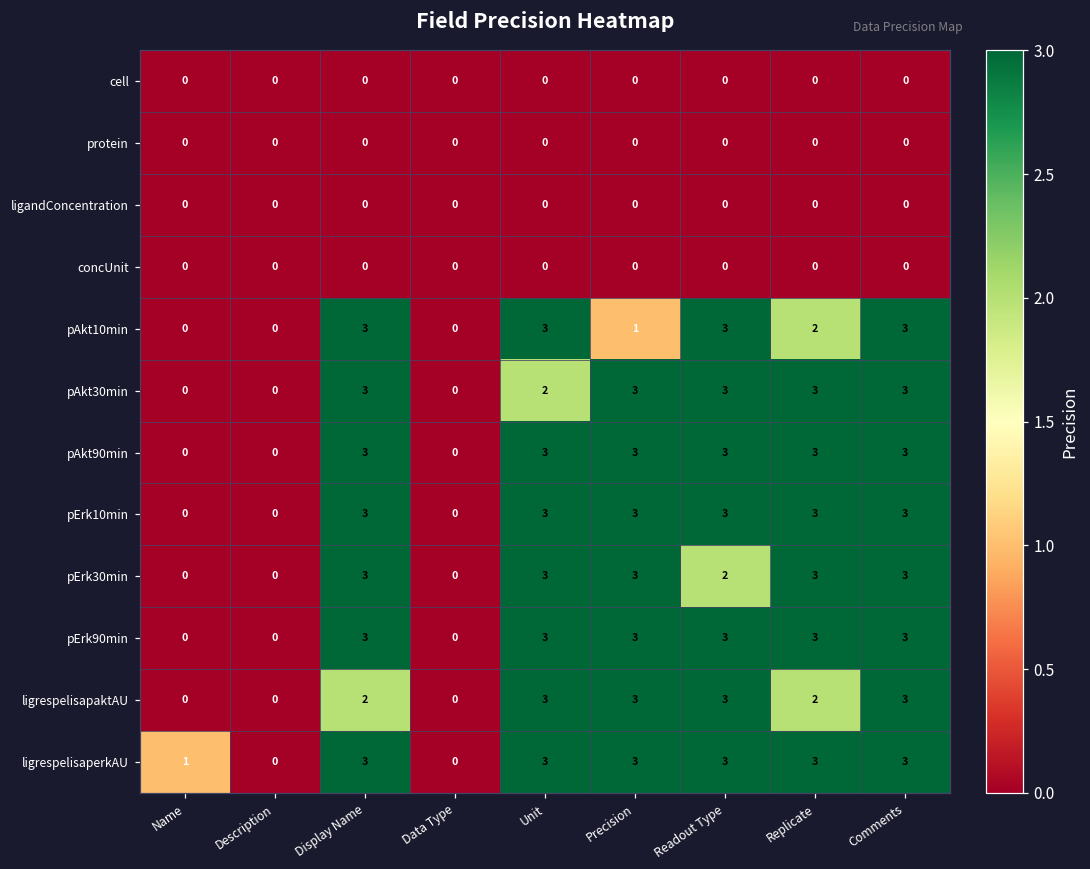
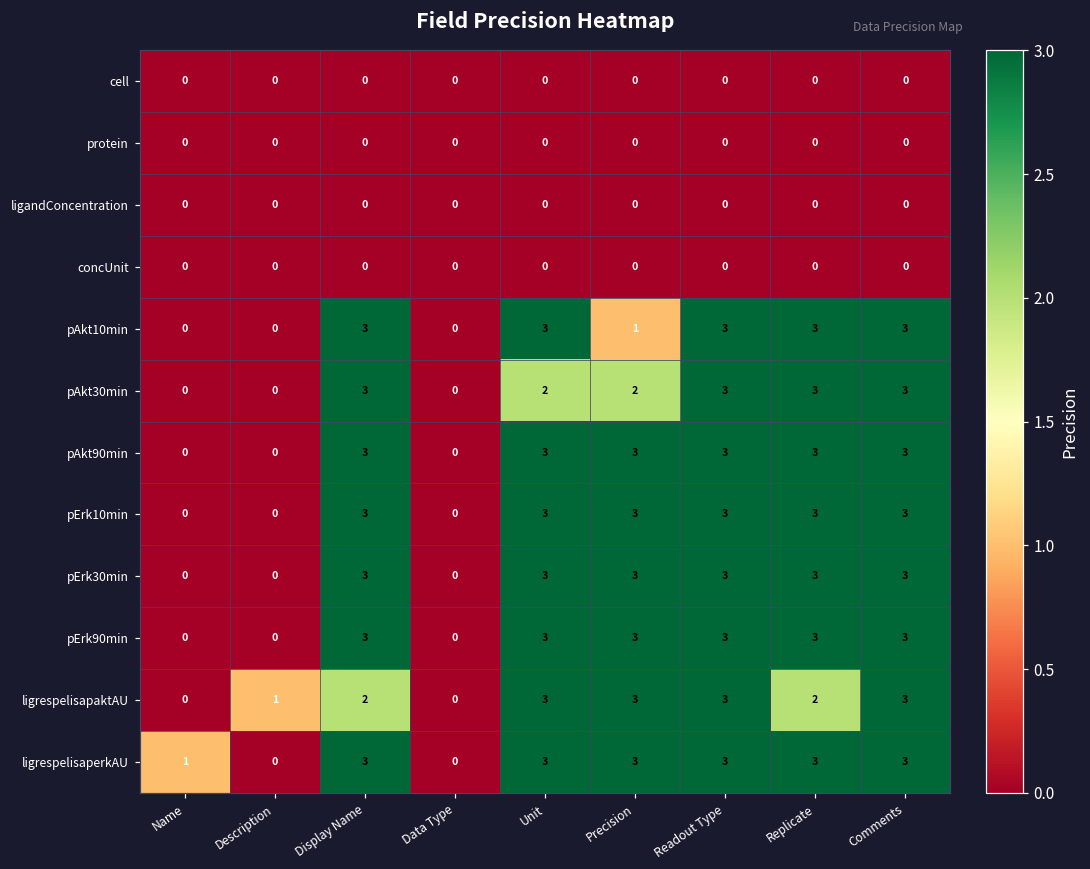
  {
    "cell": {
      "Name": 0,
      "Description": 0,
      "Display Name": 0,
      "Data Type": 0,
      "Unit": 0,
      "Precision": 0,
      "Readout Type": 0,
      "Replicate": 0,
      "Comments": 0
    },
    "protein": {
      "Name": 0,
      "Description": 0,
      "Display Name": 0,
      "Data Type": 0,
      "Unit": 0,
      "Precision": 0,
      "Readout Type": 0,
      "Replicate": 0,
      "Comments": 0
    },
    "ligandConcentration": {
      "Name": 0,
      "Description": 0,
      "Display Name": 0,
      "Data Type": 0,
      "Unit": 0,
      "Precision": 0,
      "Readout Type": 0,
      "Replicate": 0,
      "Comments": 0
    },
    "concUnit": {
      "Name": 0,
      "Description": 0,
      "Display Name": 0,
      "Data Type": 0,
      "Unit": 0,
      "Precision": 0,
      "Readout Type": 0,
      "Replicate": 0,
      "Comments": 0
    },
    "pAkt10min": {
      "Name": 0,
      "Description": 0,
      "Display Name": 3,
      "Data Type": 0,
      "Unit": 3,
      "Precision": 1,
      "Readout Type": 3,
-     "Replicate": 2,
+     "Replicate": 3,
      "Comments": 3
    },
    "pAkt30min": {
      "Name": 0,
      "Description": 0,
      "Display Name": 3,
      "Data Type": 0,
      "Unit": 2,
-     "Precision": 3,
+     "Precision": 2,
      "Readout Type": 3,
      "Replicate": 3,
      "Comments": 3
    },
    "pAkt90min": {
      "Name": 0,
      "Description": 0,
      "Display Name": 3,
      "Data Type": 0,
      "Unit": 3,
      "Precision": 3,
      "Readout Type": 3,
      "Replicate": 3,
      "Comments": 3
    },
    "pErk10min": {
      "Name": 0,
      "Description": 0,
      "Display Name": 3,
      "Data Type": 0,
      "Unit": 3,
      "Precision": 3,
      "Readout Type": 3,
      "Replicate": 3,
      "Comments": 3
    },
    "pErk30min": {
      "Name": 0,
      "Description": 0,
      "Display Name": 3,
      "Data Type": 0,
      "Unit": 3,
      "Precision": 3,
-     "Readout Type": 2,
+     "Readout Type": 3,
      "Replicate": 3,
      "Comments": 3
    },
    "pErk90min": {
      "Name": 0,
      "Description": 0,
      "Display Name": 3,
      "Data Type": 0,
      "Unit": 3,
      "Precision": 3,
      "Readout Type": 3,
      "Replicate": 3,
      "Comments": 3
    },
    "ligrespelisapaktAU": {
      "Name": 0,
-     "Description": 0,
+     "Description": 1,
      "Display Name": 2,
      "Data Type": 0,
      "Unit": 3,
      "Precision": 3,
      "Readout Type": 3,
      "Replicate": 2,
      "Comments": 3
    },
    "ligrespelisaperkAU": {
      "Name": 1,
      "Description": 0,
      "Display Name": 3,
      "Data Type": 0,
      "Unit": 3,
      "Precision": 3,
      "Readout Type": 3,
      "Replicate": 3,
      "Comments": 3
    }
  }
